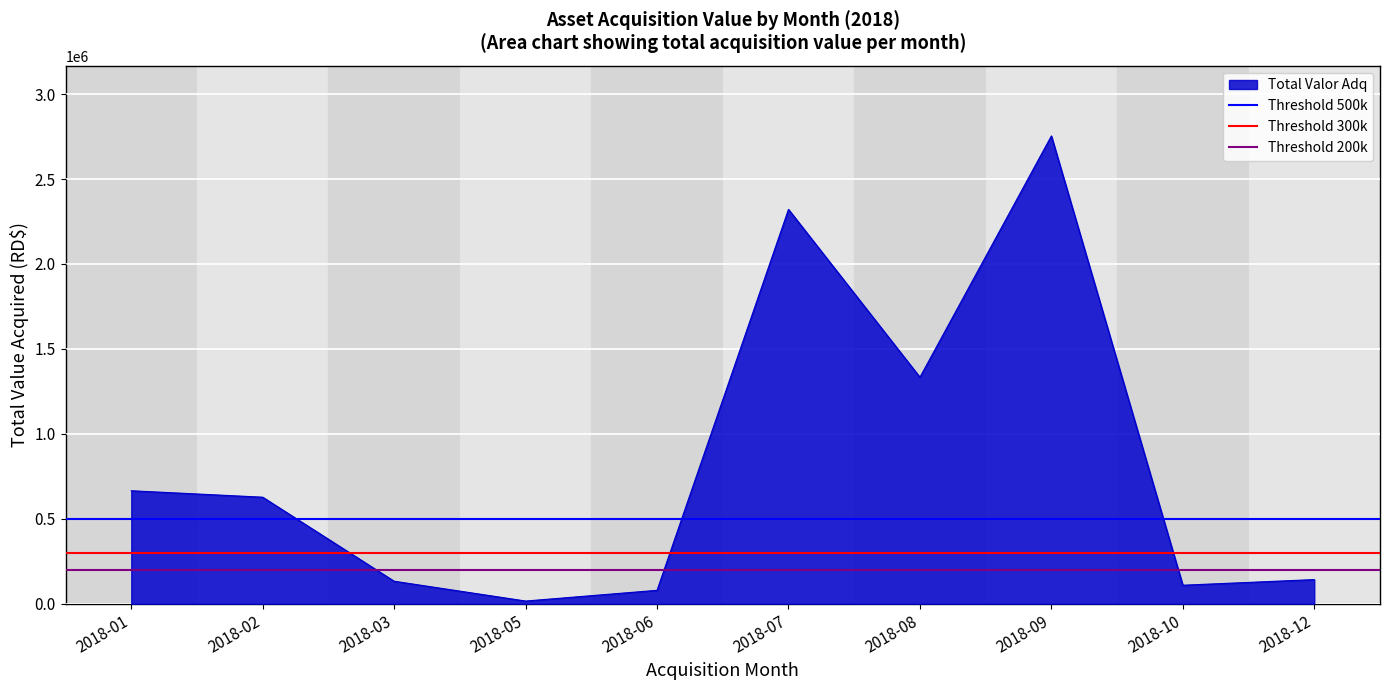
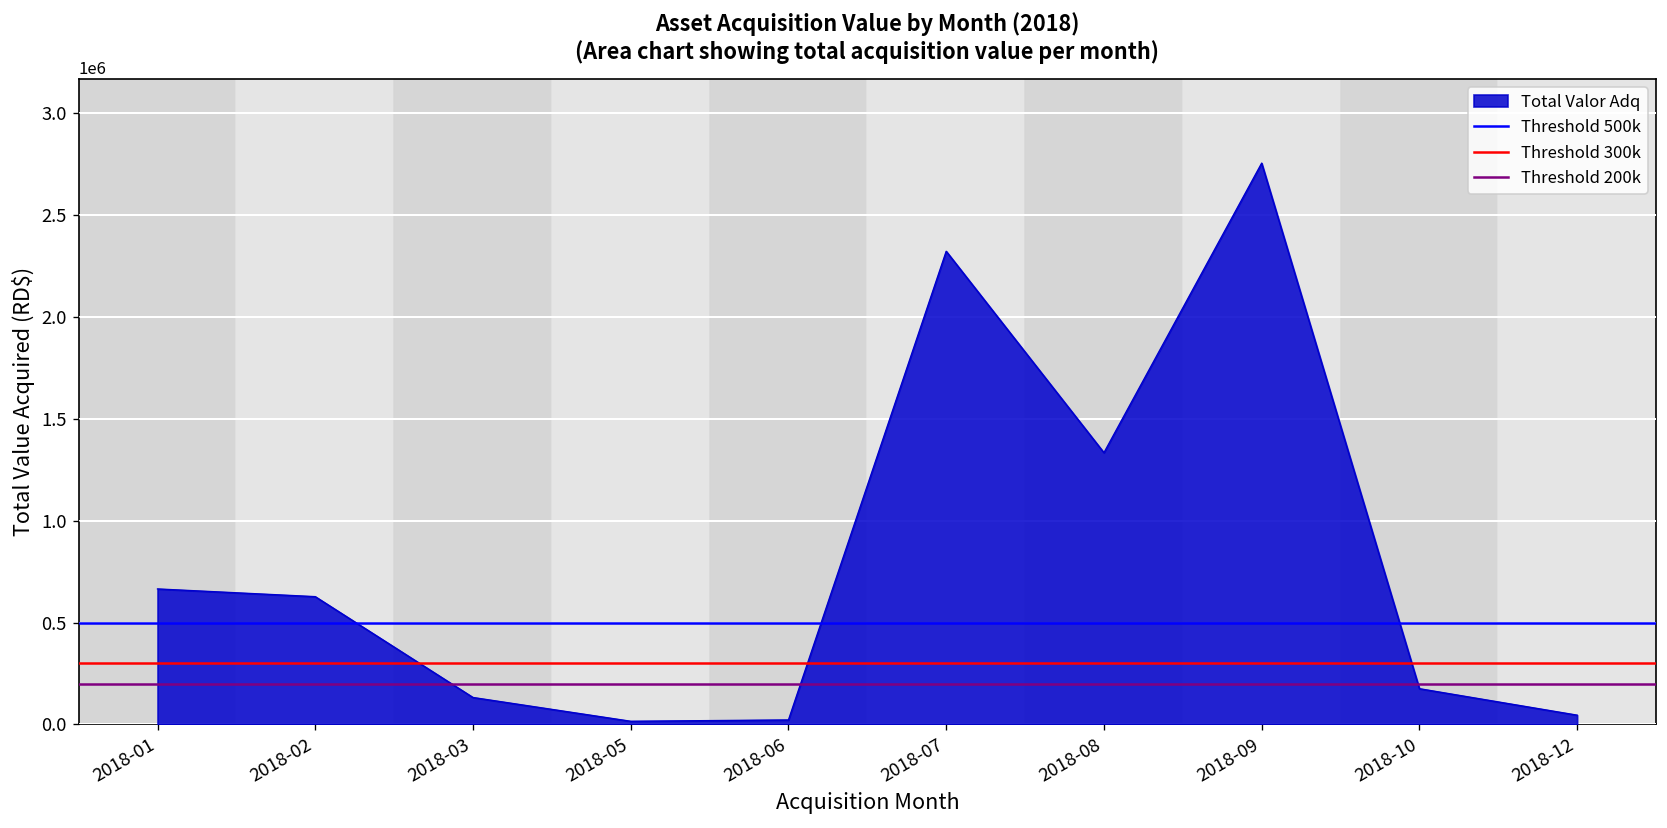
  {
    "2018-01": 670000,
    "2018-02": 630000,
    "2018-03": 130000,
    "2018-05": 20000,
-   "2018-06": 80000,
+   "2018-06": 20000,
    "2018-07": 2320000,
    "2018-08": 1330000,
    "2018-09": 2750000,
-   "2018-10": 110000,
-   "2018-12": 140000
+   "2018-10": 180000,
+   "2018-12": 50000
  }
